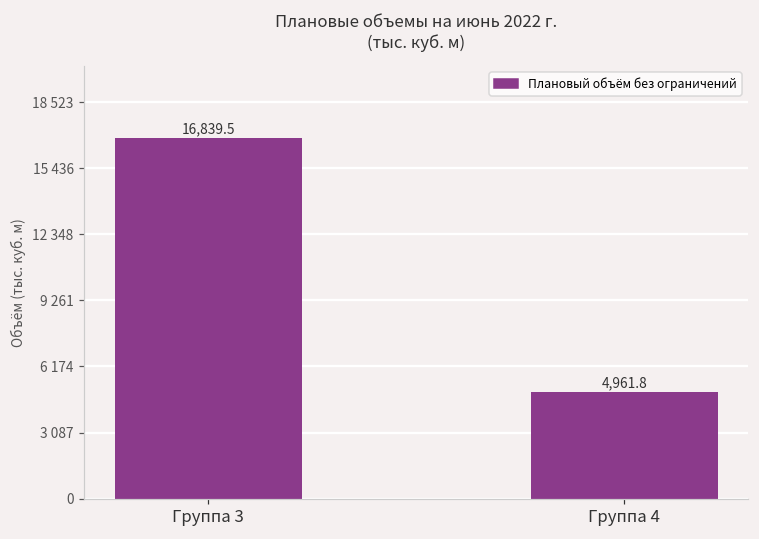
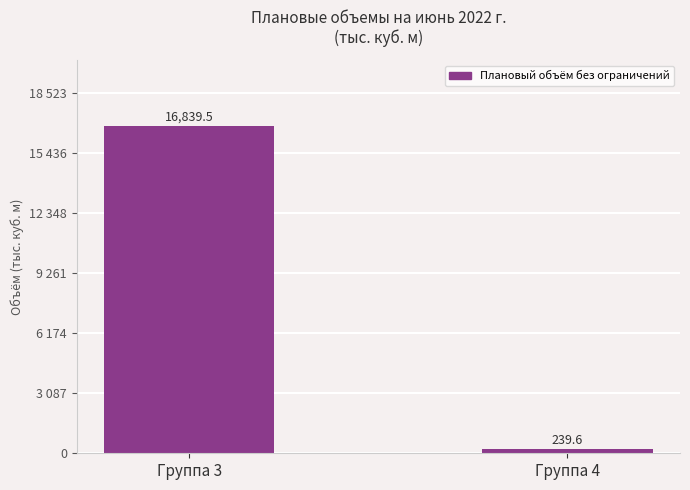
  {
    "Группа 3": "16,839.5",
-   "Группа 4": "4,961.8"
+   "Группа 4": "239.6"
  }
